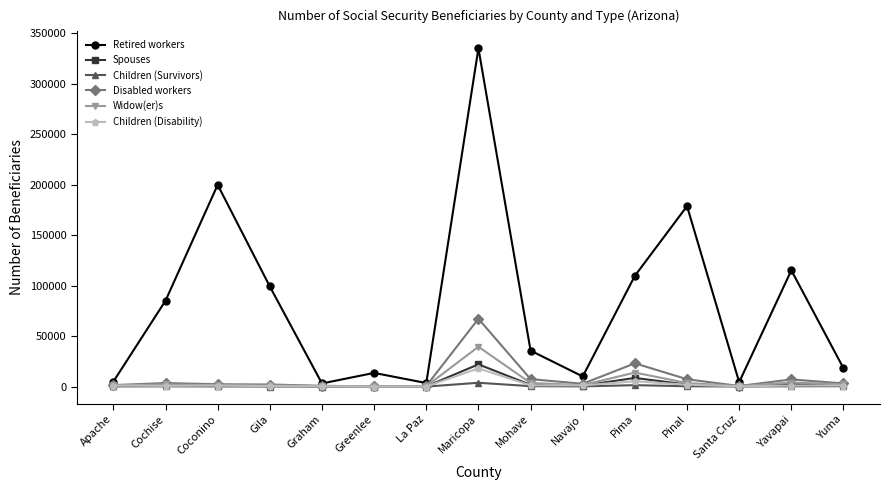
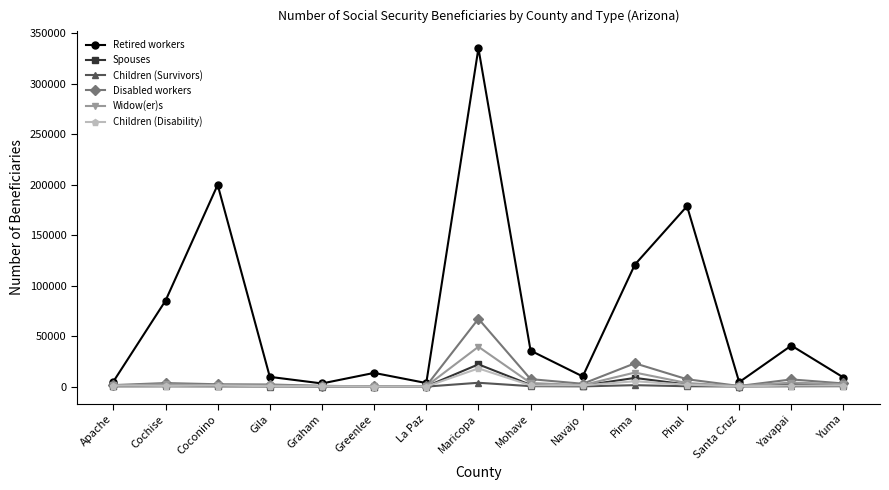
  {
    "Retired workers": {
      "Apache": 5000,
      "Cochise": 85000,
      "Coconino": 200000,
-     "Gila": 99000,
+     "Gila": 10000,
      "Greenlee": 14000,
      "La Paz": 4000,
      "Maricopa": 335000,
      "Mohave": 36000,
      "Navajo": 10000,
-     "Pima": 110000,
+     "Pima": 121000,
      "Pinal": 179000,
      "Santa Cruz": 4000,
-     "Yavapai": 115000,
-     "Yuma": 18000
+     "Yavapai": 41000,
+     "Yuma": 9000
    }
  }
